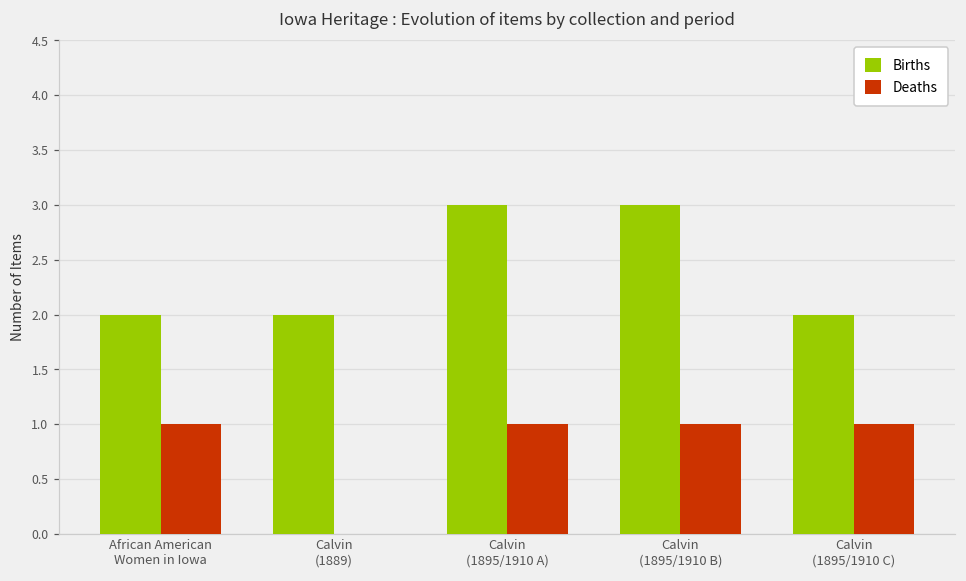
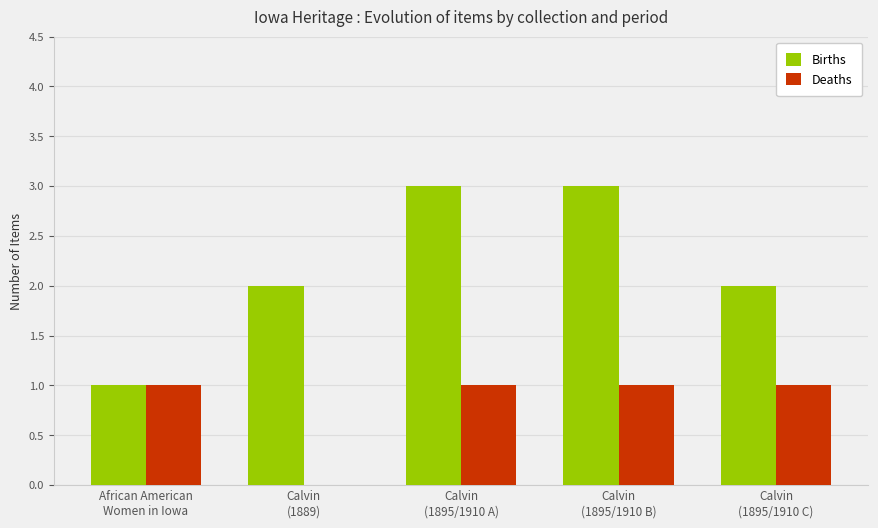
  {
    "Births": {
-     "African American Women in Iowa": 2,
+     "African American Women in Iowa": 1,
      "Calvin (1889)": 2,
      "Calvin (1895/1910 A)": 3,
      "Calvin (1895/1910 B)": 3,
      "Calvin (1895/1910 C)": 2
    },
    "Deaths": {
      "African American Women in Iowa": 1,
      "Calvin (1889)": 0,
      "Calvin (1895/1910 A)": 1,
      "Calvin (1895/1910 B)": 1,
      "Calvin (1895/1910 C)": 1
    }
  }
